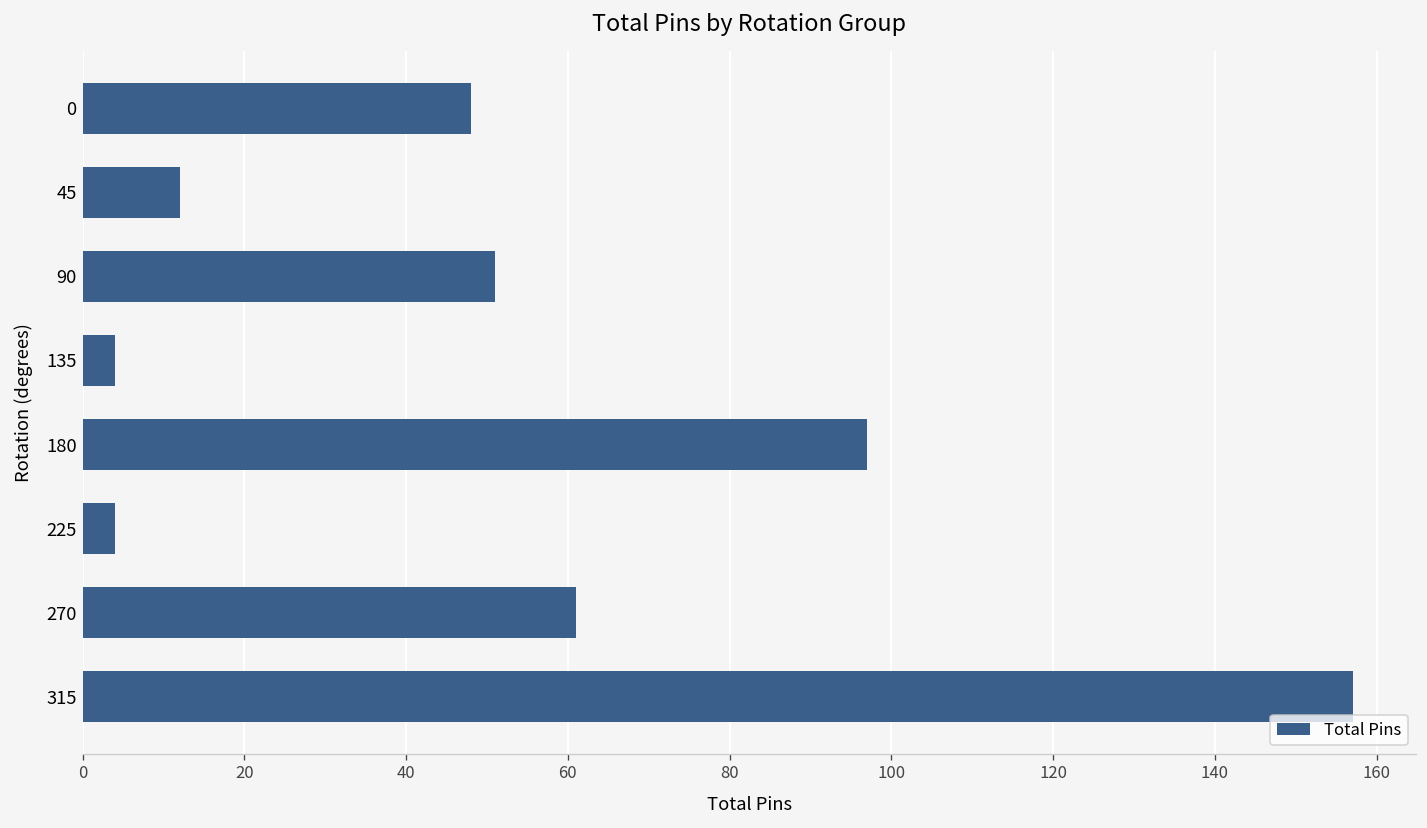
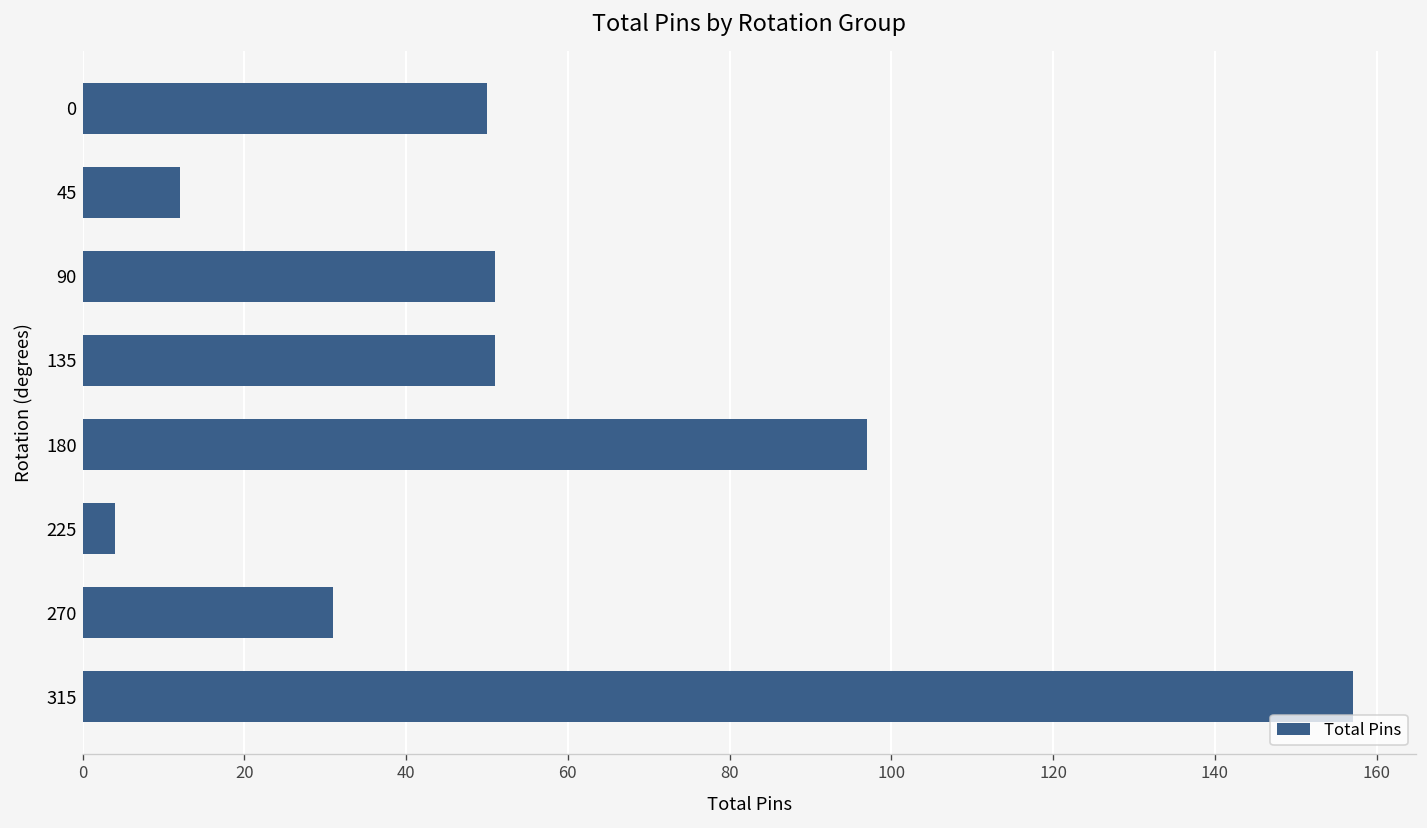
  {
-   "0": 48,
+   "0": 50,
    "45": 12,
    "90": 51,
-   "135": 4,
+   "135": 51,
    "180": 97,
    "225": 4,
-   "270": 61,
+   "270": 31,
    "315": 157
  }
